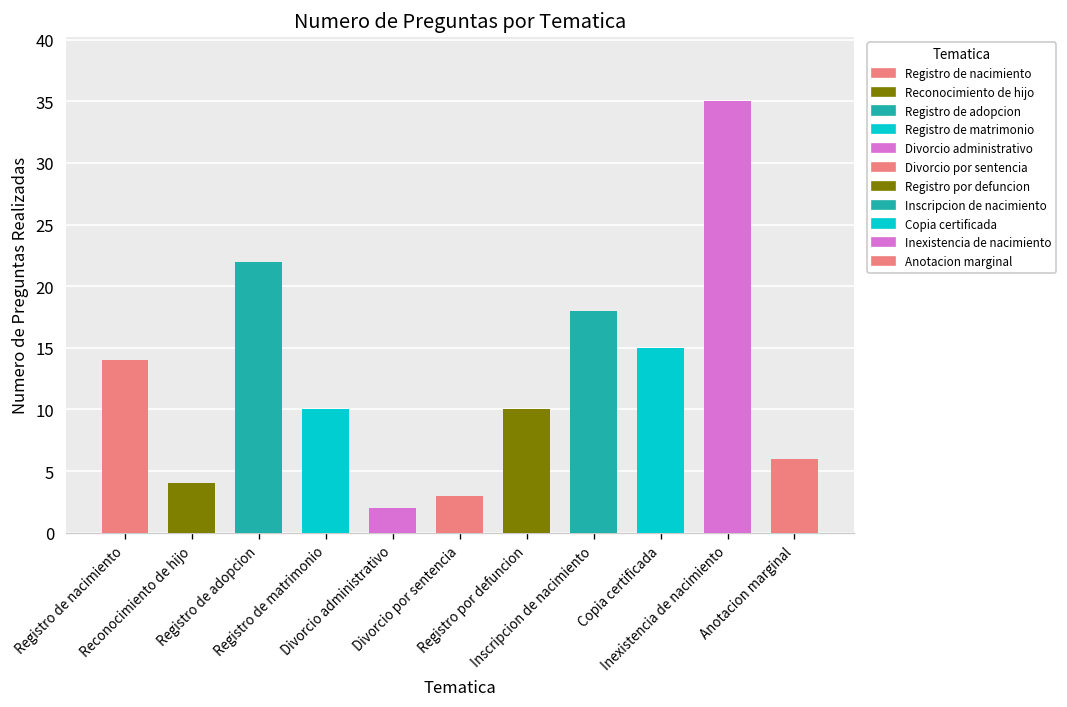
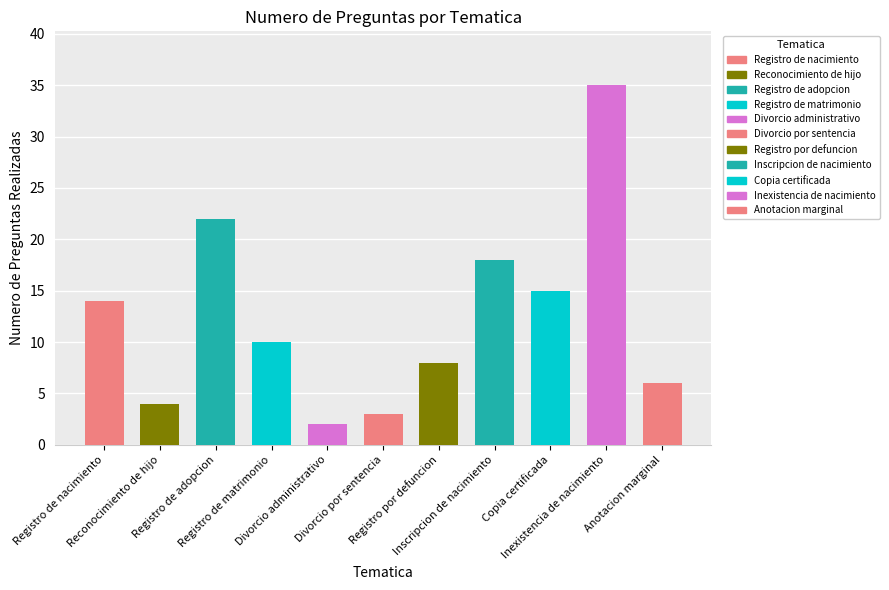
  {
    "Registro de nacimiento": 14,
    "Reconocimiento de hijo": 4,
    "Registro de adopcion": 22,
    "Registro de matrimonio": 10,
    "Divorcio administrativo": 2,
    "Divorcio por sentencia": 3,
-   "Registro por defuncion": 10,
+   "Registro por defuncion": 8,
    "Inscripcion de nacimiento": 18,
    "Copia certificada": 15,
    "Inexistencia de nacimiento": 35,
    "Anotacion marginal": 6
  }
